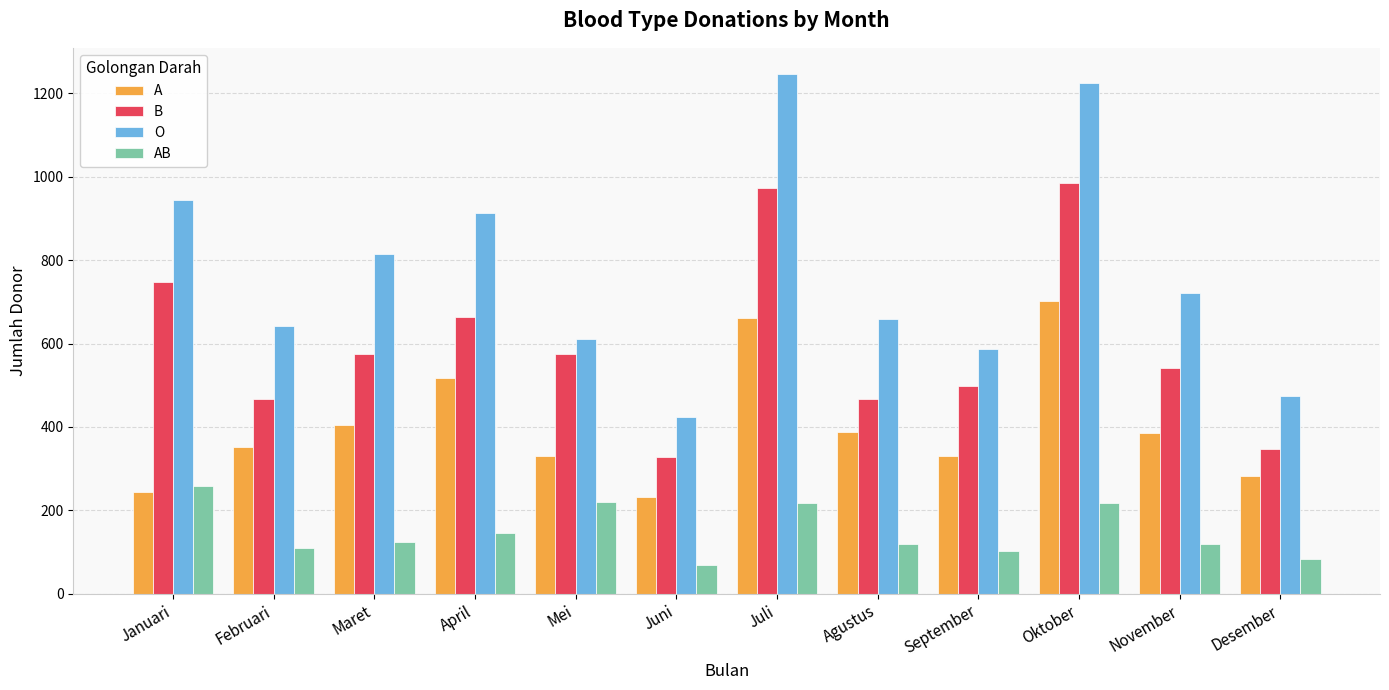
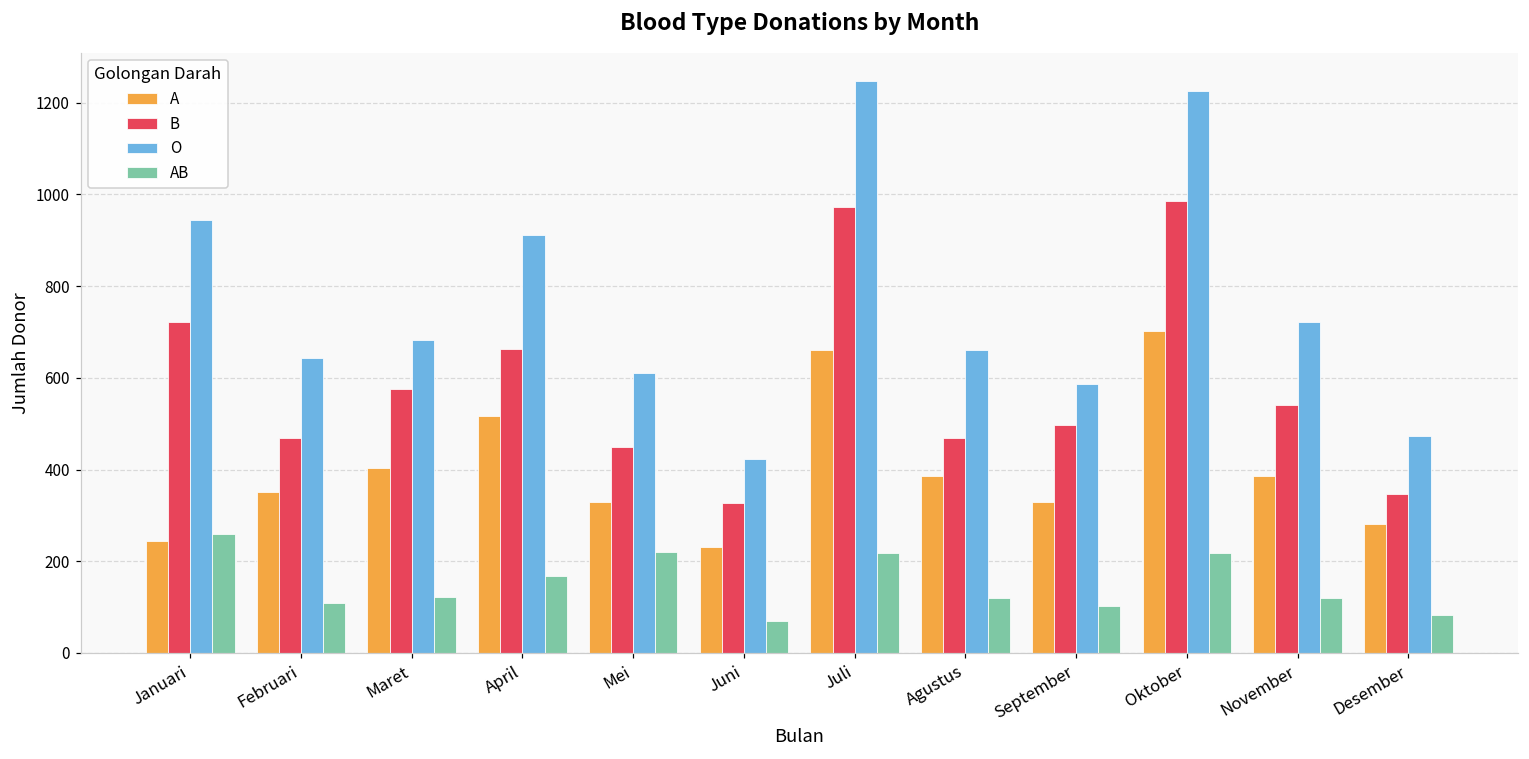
  {
    "A": {
      "Januari": 240,
      "Februari": 350,
      "Maret": 400,
      "April": 520,
      "Mei": 330,
      "Juni": 230,
      "Juli": 660,
      "Agustus": 390,
      "September": 330,
      "Oktober": 700,
      "November": 390,
      "Desember": 280
    },
    "B": {
-     "Januari": 750,
+     "Januari": 720,
      "Februari": 470,
      "Maret": 580,
      "April": 660,
-     "Mei": 580,
+     "Mei": 450,
      "Juni": 330,
      "Juli": 970,
      "Agustus": 470,
      "September": 500,
      "Oktober": 990,
      "November": 540,
      "Desember": 350
    },
    "O": {
      "Januari": 950,
      "Februari": 640,
-     "Maret": 810,
+     "Maret": 680,
      "April": 910,
      "Mei": 610,
      "Juni": 420,
      "Juli": 1250,
      "Agustus": 660,
      "September": 590,
      "Oktober": 1230,
      "November": 720,
      "Desember": 470
    },
    "AB": {
      "Januari": 260,
      "Februari": 110,
      "Maret": 120,
-     "April": 150,
+     "April": 170,
      "Mei": 220,
      "Juni": 70,
      "Juli": 220,
      "Agustus": 120,
      "September": 100,
      "Oktober": 220,
      "November": 120,
      "Desember": 80
    }
  }
